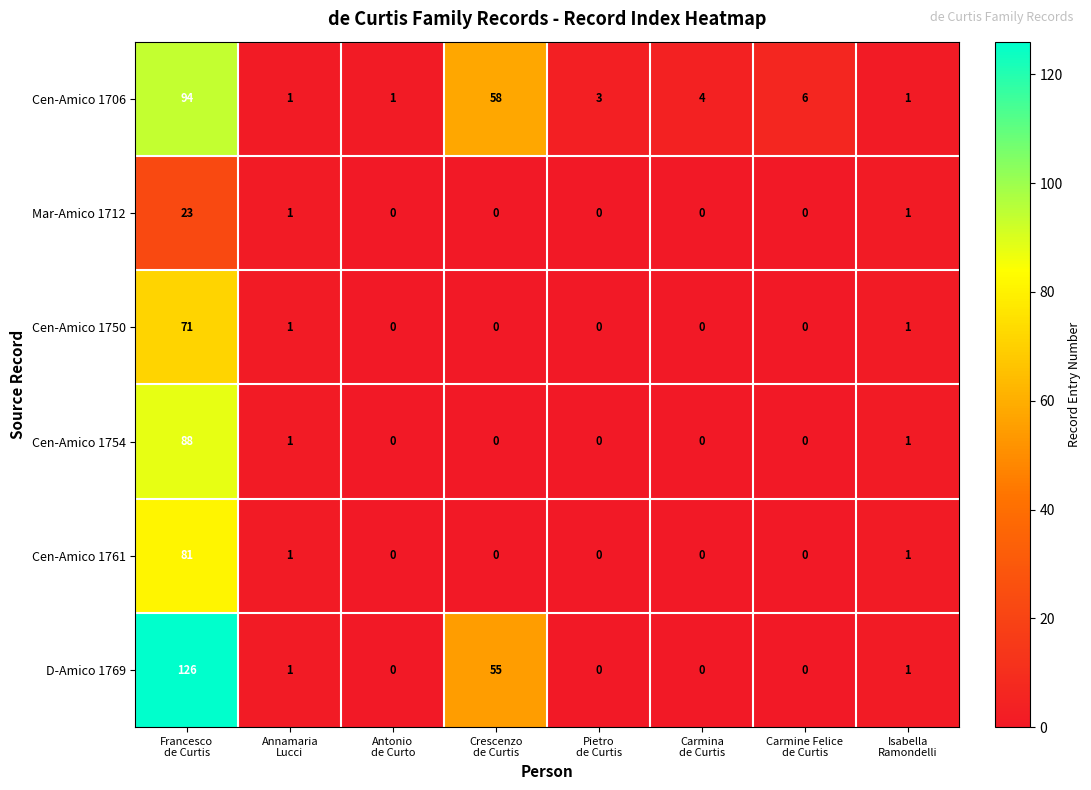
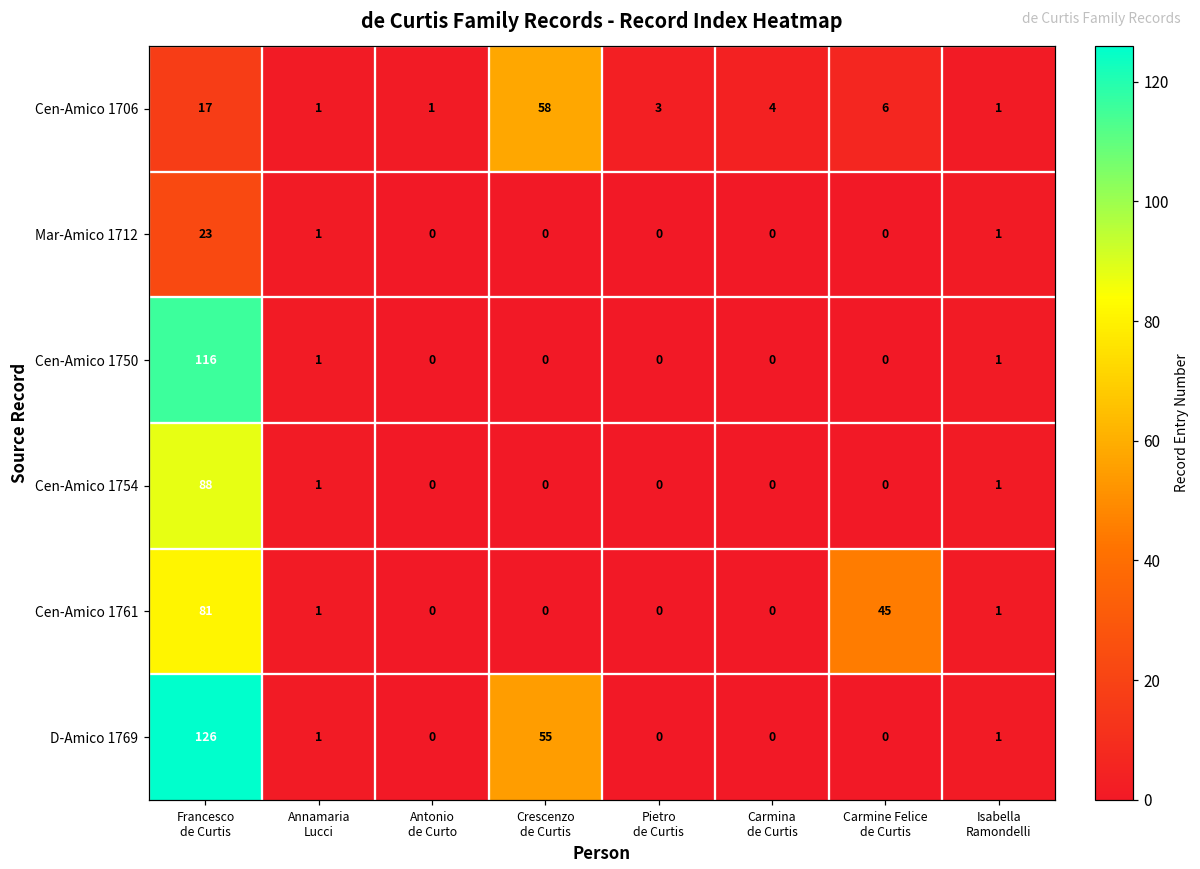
  {
    "Cen-Amico 1706": {
-     "Francesco de Curtis": 94,
+     "Francesco de Curtis": 17,
      "Annamaria Lucci": 1,
      "Antonio de Curto": 1,
      "Crescenzo de Curtis": 58,
      "Pietro de Curtis": 3,
      "Carmina de Curtis": 4,
      "Carmine Felice de Curtis": 6,
      "Isabella Ramondelli": 1
    },
    "Mar-Amico 1712": {
      "Francesco de Curtis": 23,
      "Annamaria Lucci": 1,
      "Antonio de Curto": 0,
      "Crescenzo de Curtis": 0,
      "Pietro de Curtis": 0,
      "Carmina de Curtis": 0,
      "Carmine Felice de Curtis": 0,
      "Isabella Ramondelli": 1
    },
    "Cen-Amico 1750": {
-     "Francesco de Curtis": 71,
+     "Francesco de Curtis": 116,
      "Annamaria Lucci": 1,
      "Antonio de Curto": 0,
      "Crescenzo de Curtis": 0,
      "Pietro de Curtis": 0,
      "Carmina de Curtis": 0,
      "Carmine Felice de Curtis": 0,
      "Isabella Ramondelli": 1
    },
    "Cen-Amico 1754": {
      "Francesco de Curtis": 88,
      "Annamaria Lucci": 1,
      "Antonio de Curto": 0,
      "Crescenzo de Curtis": 0,
      "Pietro de Curtis": 0,
      "Carmina de Curtis": 0,
      "Carmine Felice de Curtis": 0,
      "Isabella Ramondelli": 1
    },
    "Cen-Amico 1761": {
      "Francesco de Curtis": 81,
      "Annamaria Lucci": 1,
      "Antonio de Curto": 0,
      "Crescenzo de Curtis": 0,
      "Pietro de Curtis": 0,
      "Carmina de Curtis": 0,
-     "Carmine Felice de Curtis": 0,
+     "Carmine Felice de Curtis": 45,
      "Isabella Ramondelli": 1
    },
    "D-Amico 1769": {
      "Francesco de Curtis": 126,
      "Annamaria Lucci": 1,
      "Antonio de Curto": 0,
      "Crescenzo de Curtis": 55,
      "Pietro de Curtis": 0,
      "Carmina de Curtis": 0,
      "Carmine Felice de Curtis": 0,
      "Isabella Ramondelli": 1
    }
  }
